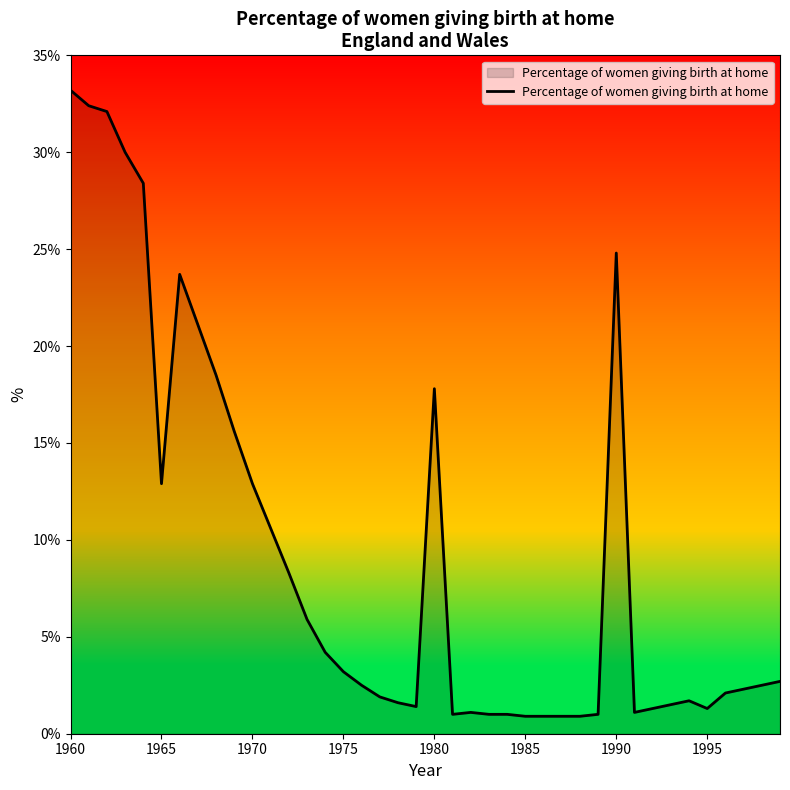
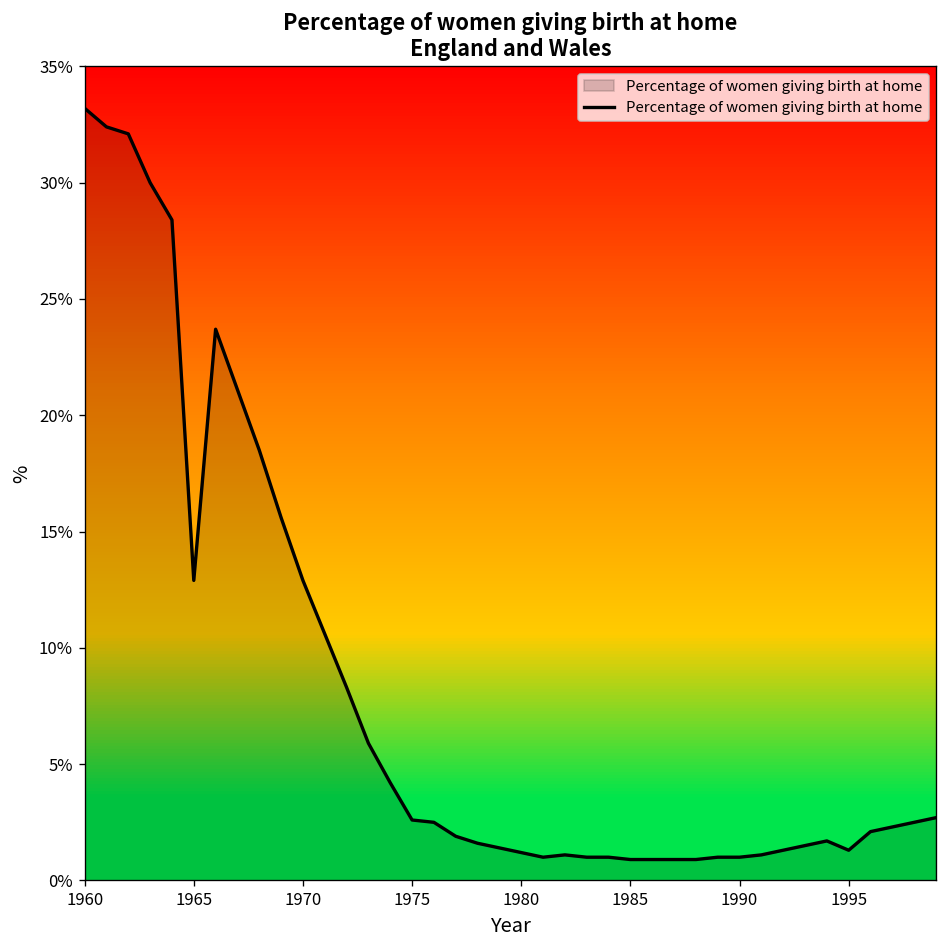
  {
    "1960": "33.2%",
    "1965": "12.9%",
    "1970": "12.9%",
-   "1975": "3.2%",
-   "1980": "17.8%",
+   "1975": "2.6%",
+   "1980": "1.2%",
    "1985": "0.9%",
-   "1990": "24.8%",
+   "1990": "1.0%",
    "1995": "1.3%"
  }
